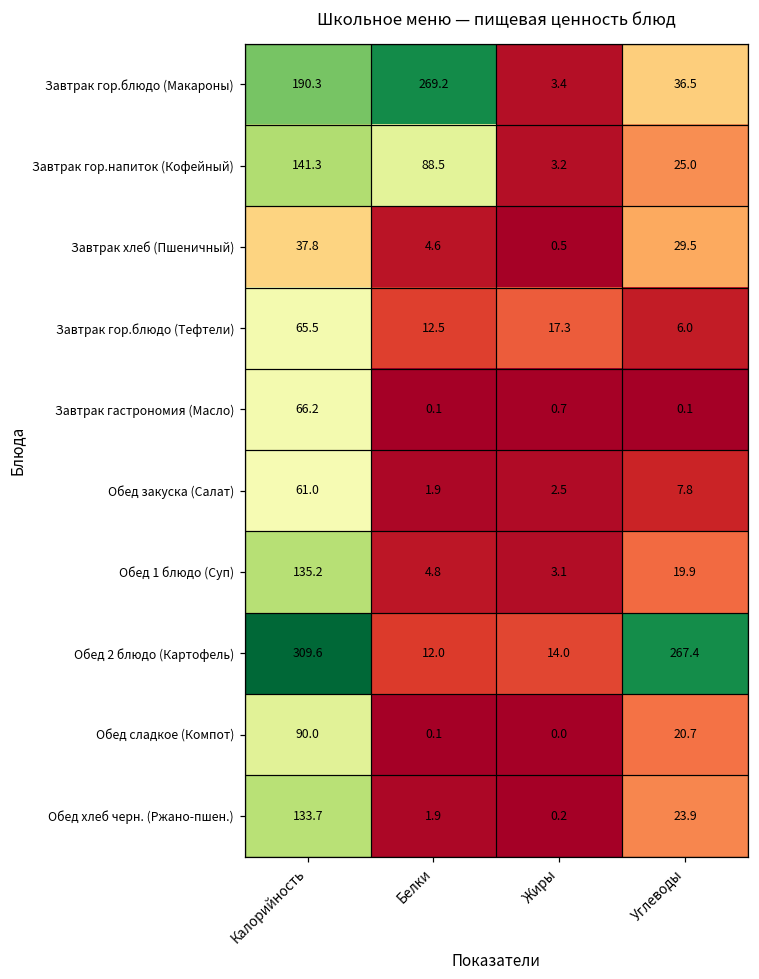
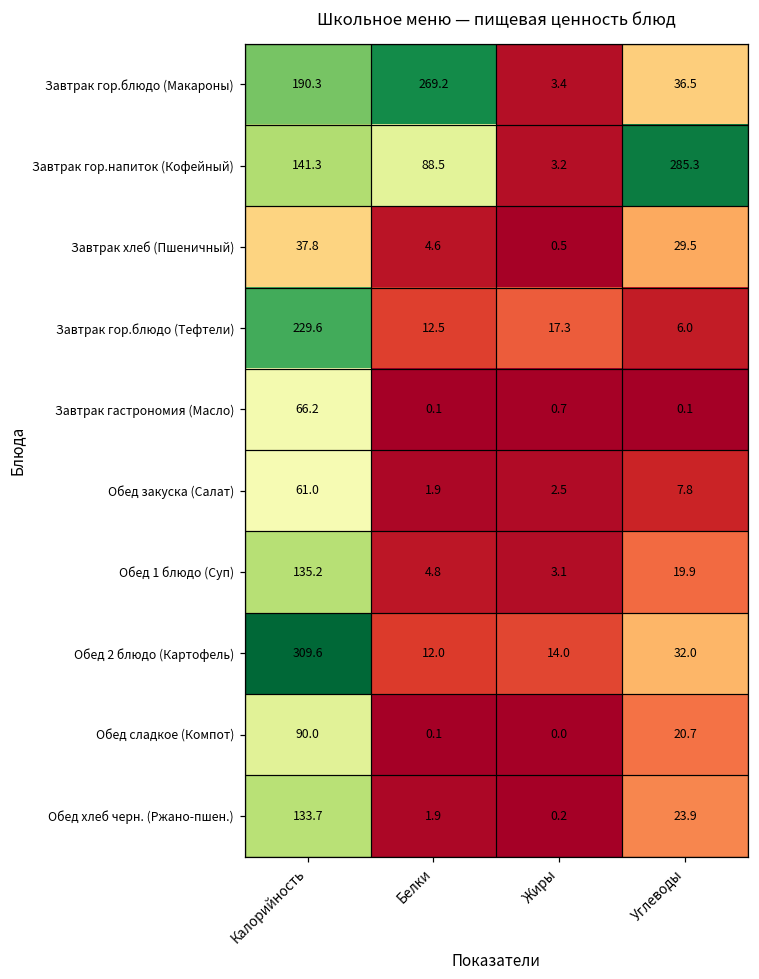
  {
    "Завтрак гор.блюдо (Макароны)": {
      "Калорийность": 190.3,
      "Белки": 269.2,
      "Жиры": 3.4,
      "Углеводы": 36.5
    },
    "Завтрак гор.напиток (Кофейный)": {
      "Калорийность": 141.3,
      "Белки": 88.5,
      "Жиры": 3.2,
-     "Углеводы": 25.0
+     "Углеводы": 285.3
    },
    "Завтрак хлеб (Пшеничный)": {
      "Калорийность": 37.8,
      "Белки": 4.6,
      "Жиры": 0.5,
      "Углеводы": 29.5
    },
    "Завтрак гор.блюдо (Тефтели)": {
-     "Калорийность": 65.5,
+     "Калорийность": 229.6,
      "Белки": 12.5,
      "Жиры": 17.3,
      "Углеводы": 6.0
    },
    "Завтрак гастрономия (Масло)": {
      "Калорийность": 66.2,
      "Белки": 0.1,
      "Жиры": 0.7,
      "Углеводы": 0.1
    },
    "Обед закуска (Салат)": {
      "Калорийность": 61.0,
      "Белки": 1.9,
      "Жиры": 2.5,
      "Углеводы": 7.8
    },
    "Обед 1 блюдо (Суп)": {
      "Калорийность": 135.2,
      "Белки": 4.8,
      "Жиры": 3.1,
      "Углеводы": 19.9
    },
    "Обед 2 блюдо (Картофель)": {
      "Калорийность": 309.6,
      "Белки": 12.0,
      "Жиры": 14.0,
-     "Углеводы": 267.4
+     "Углеводы": 32.0
    },
    "Обед сладкое (Компот)": {
      "Калорийность": 90.0,
      "Белки": 0.1,
      "Жиры": 0.0,
      "Углеводы": 20.7
    },
    "Обед хлеб черн. (Ржано-пшен.)": {
      "Калорийность": 133.7,
      "Белки": 1.9,
      "Жиры": 0.2,
      "Углеводы": 23.9
    }
  }
